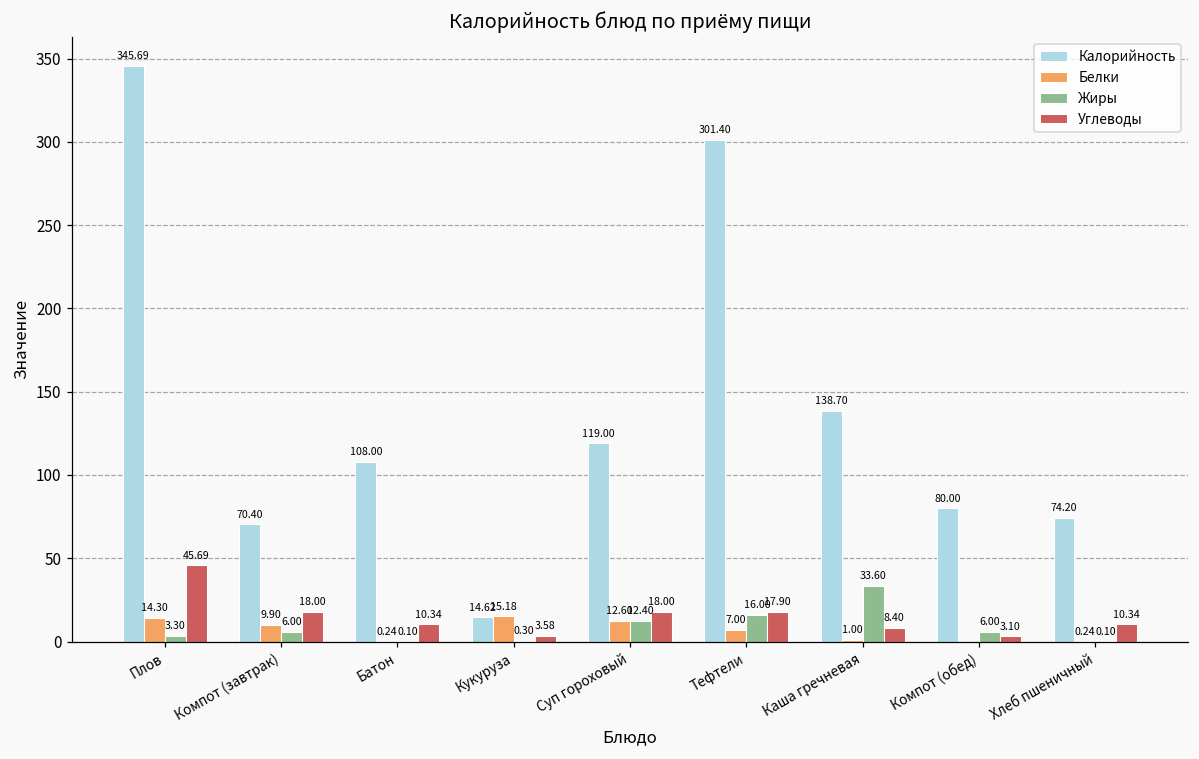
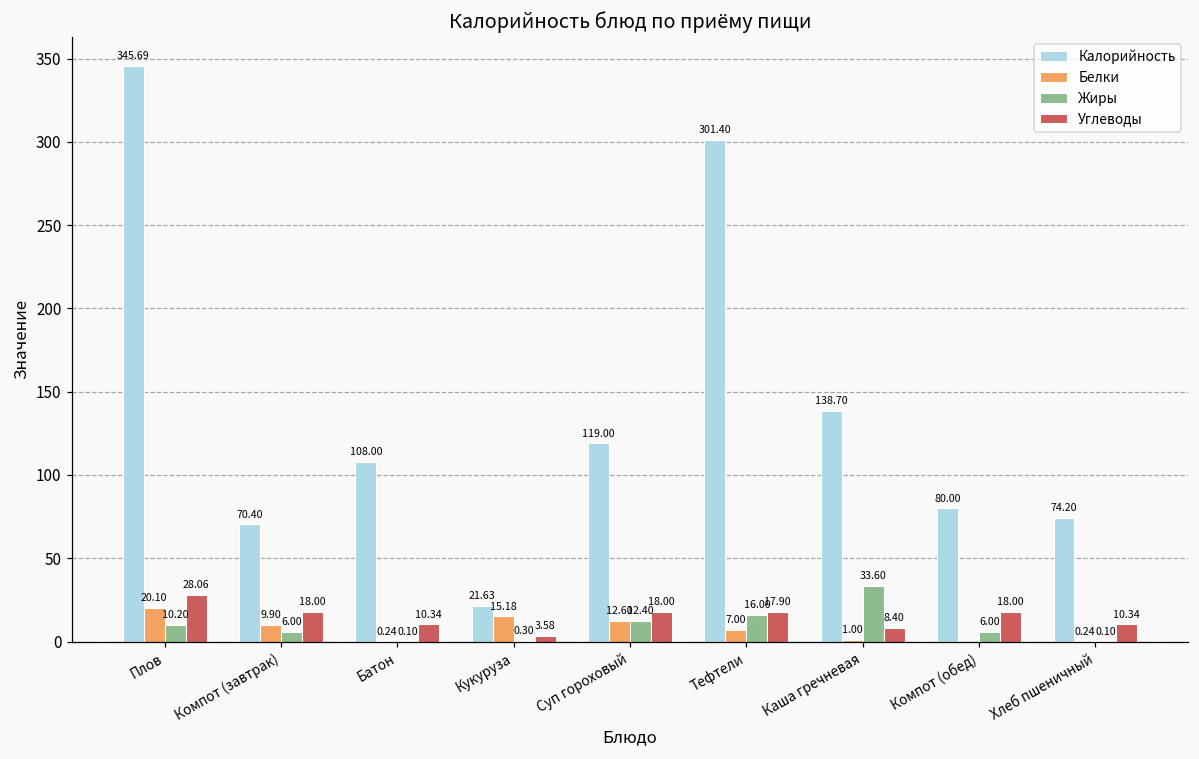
  {
    "Калорийность": {
      "Плов": 345.69,
      "Компот (завтрак)": 70.40,
      "Батон": 108.00,
-     "Кукуруза": 14.62,
+     "Кукуруза": 21.63,
      "Суп гороховый": 119.00,
      "Тефтели": 301.40,
      "Каша гречневая": 138.70,
      "Компот (обед)": 80.00,
      "Хлеб пшеничный": 74.20
    },
    "Белки": {
-     "Плов": 14.30,
+     "Плов": 20.10,
      "Компот (завтрак)": 9.90,
      "Батон": 0.24,
      "Кукуруза": 15.18,
      "Тефтели": 7.00,
      "Каша гречневая": 1.00,
      "Хлеб пшеничный": 0.24
    },
    "Жиры": {
-     "Плов": 3.30,
+     "Плов": 10.20,
      "Компот (завтрак)": 6.00,
      "Батон": 0.10,
      "Кукуруза": 0.30,
      "Каша гречневая": 33.60,
      "Компот (обед)": 6.00,
      "Хлеб пшеничный": 0.10
    },
    "Углеводы": {
-     "Плов": 45.69,
+     "Плов": 28.06,
      "Компот (завтрак)": 18.00,
      "Батон": 10.34,
      "Кукуруза": 3.58,
      "Суп гороховый": 18.00,
      "Каша гречневая": 8.40,
-     "Компот (обед)": 3.10,
+     "Компот (обед)": 18.00,
      "Хлеб пшеничный": 10.34
    }
  }
